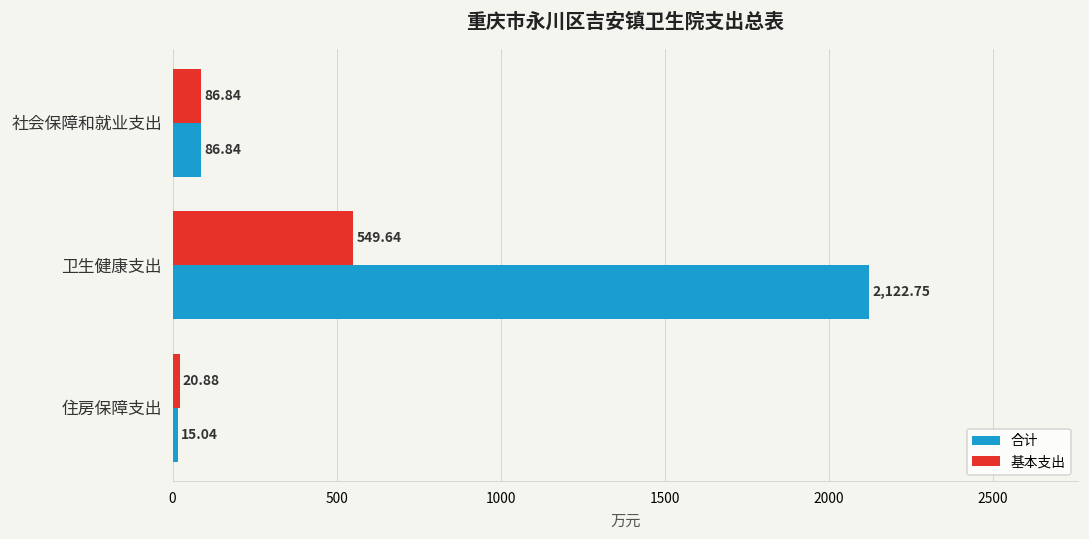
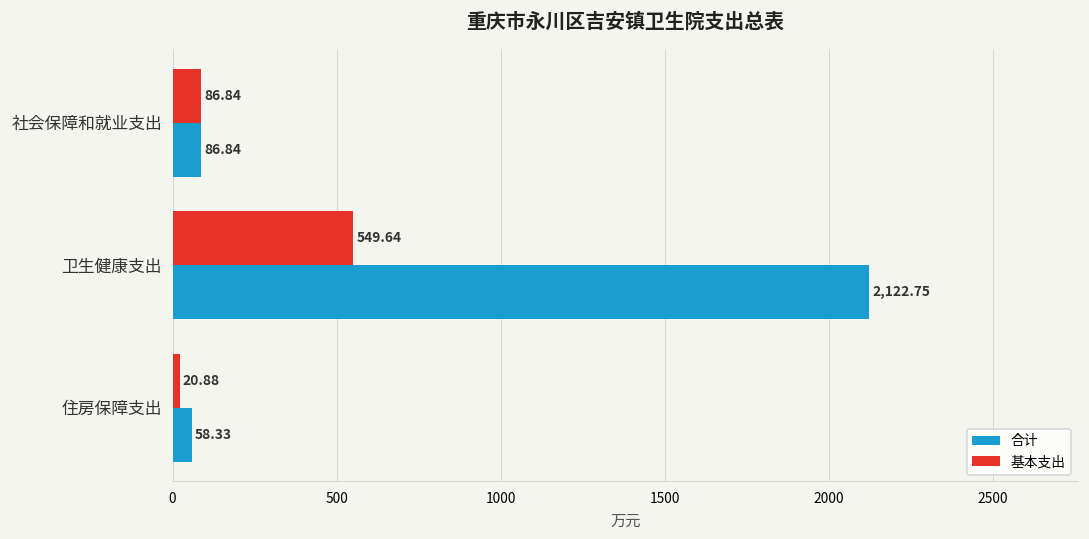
  {
    "合计": {
      "社会保障和就业支出": "86.84",
      "卫生健康支出": "2,122.75",
-     "住房保障支出": "15.04"
+     "住房保障支出": "58.33"
    },
    "基本支出": {
      "社会保障和就业支出": "86.84",
      "卫生健康支出": "549.64",
      "住房保障支出": "20.88"
    }
  }
